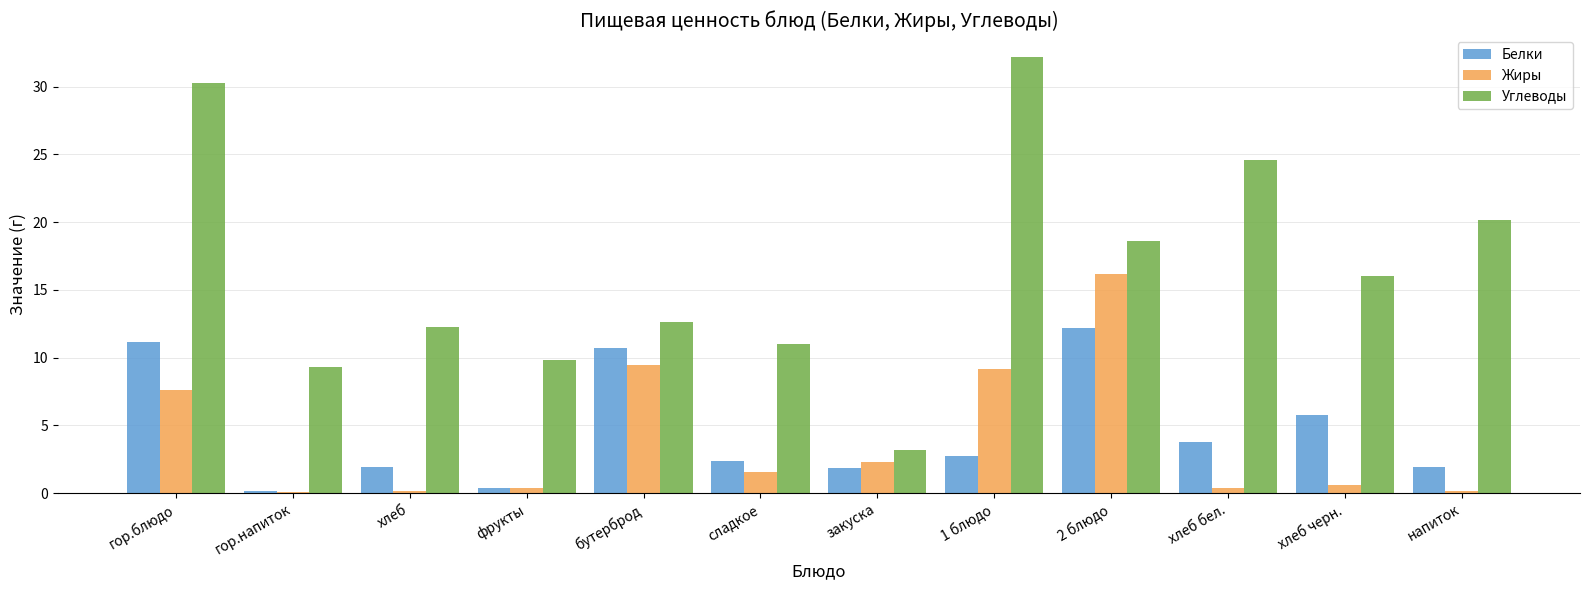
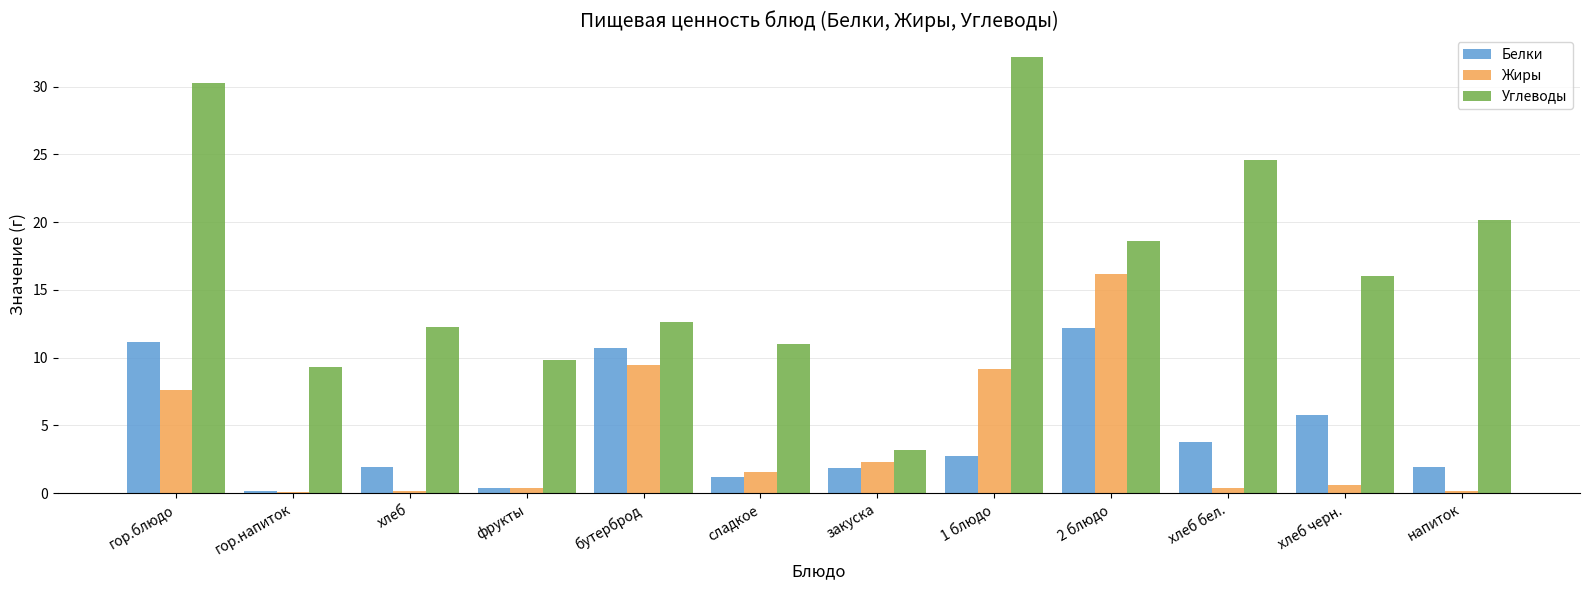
  {
    "Белки": {
      "гор.блюдо": 11.2,
      "гор.напиток": 0.2,
      "хлеб": 1.9,
      "фрукты": 0.4,
      "бутерброд": 10.7,
-     "сладкое": 2.4,
+     "сладкое": 1.2,
      "закуска": 1.9,
      "1 блюдо": 2.8,
      "2 блюдо": 12.2,
      "хлеб бел.": 3.8,
      "хлеб черн.": 5.8,
      "напиток": 1.9
    },
    "Жиры": {
      "гор.блюдо": 7.6,
      "хлеб": 0.2,
      "фрукты": 0.4,
      "бутерброд": 9.5,
      "сладкое": 1.6,
      "закуска": 2.3,
      "1 блюдо": 9.2,
      "2 блюдо": 16.2,
      "хлеб бел.": 0.4,
      "хлеб черн.": 0.6,
      "напиток": 0.2
    },
    "Углеводы": {
      "гор.блюдо": 30.3,
      "гор.напиток": 9.3,
      "хлеб": 12.3,
      "фрукты": 9.8,
      "бутерброд": 12.6,
      "сладкое": 11.0,
      "закуска": 3.2,
      "1 блюдо": 32.2,
      "2 блюдо": 18.6,
      "хлеб бел.": 24.6,
      "хлеб черн.": 16.0,
      "напиток": 20.2
    }
  }
